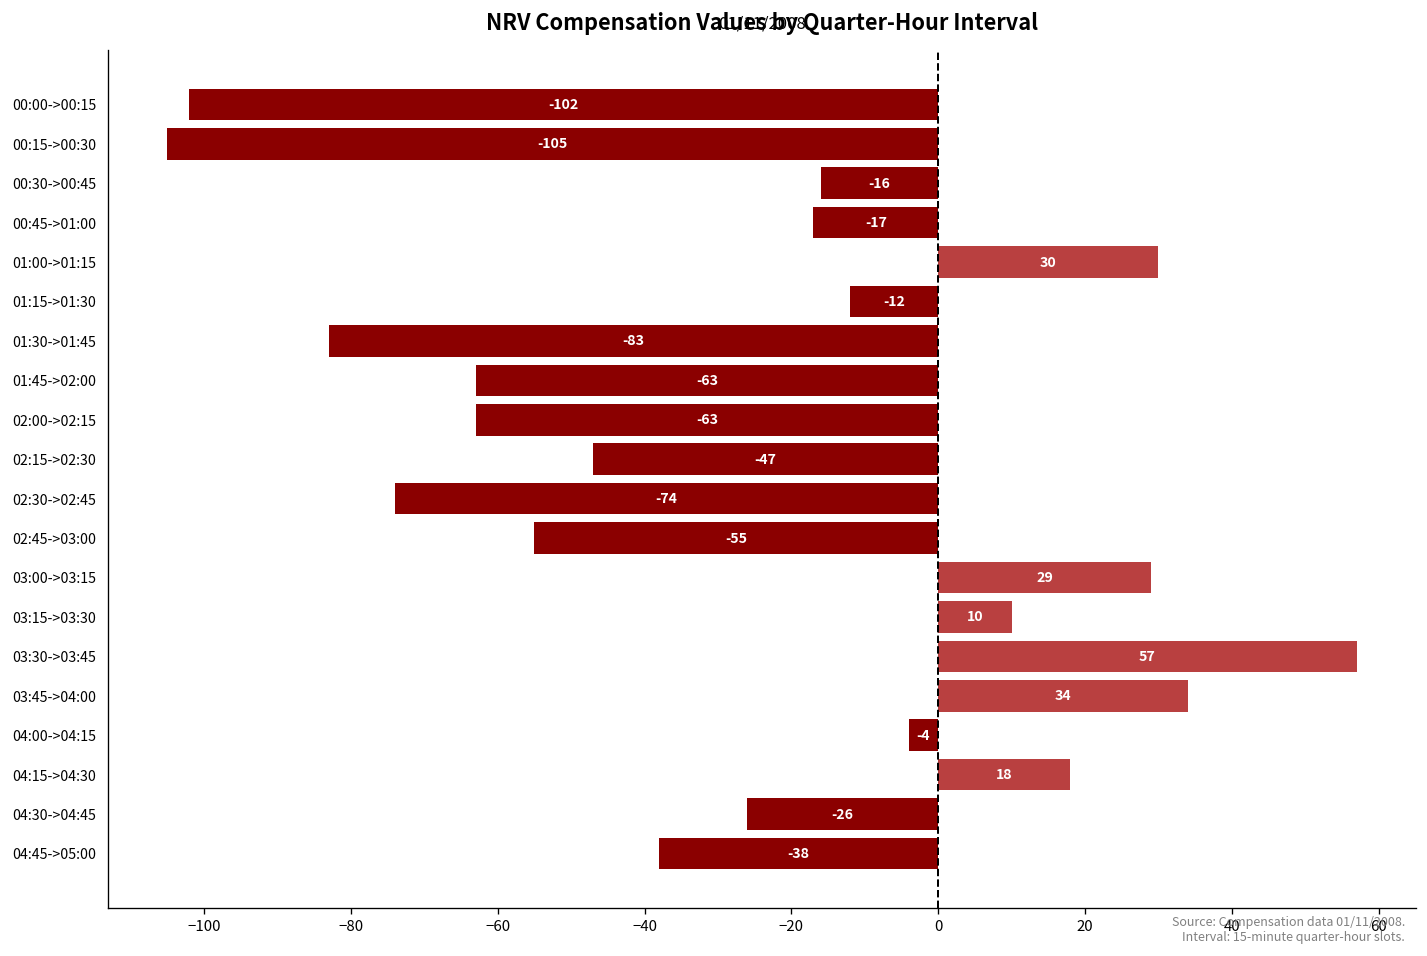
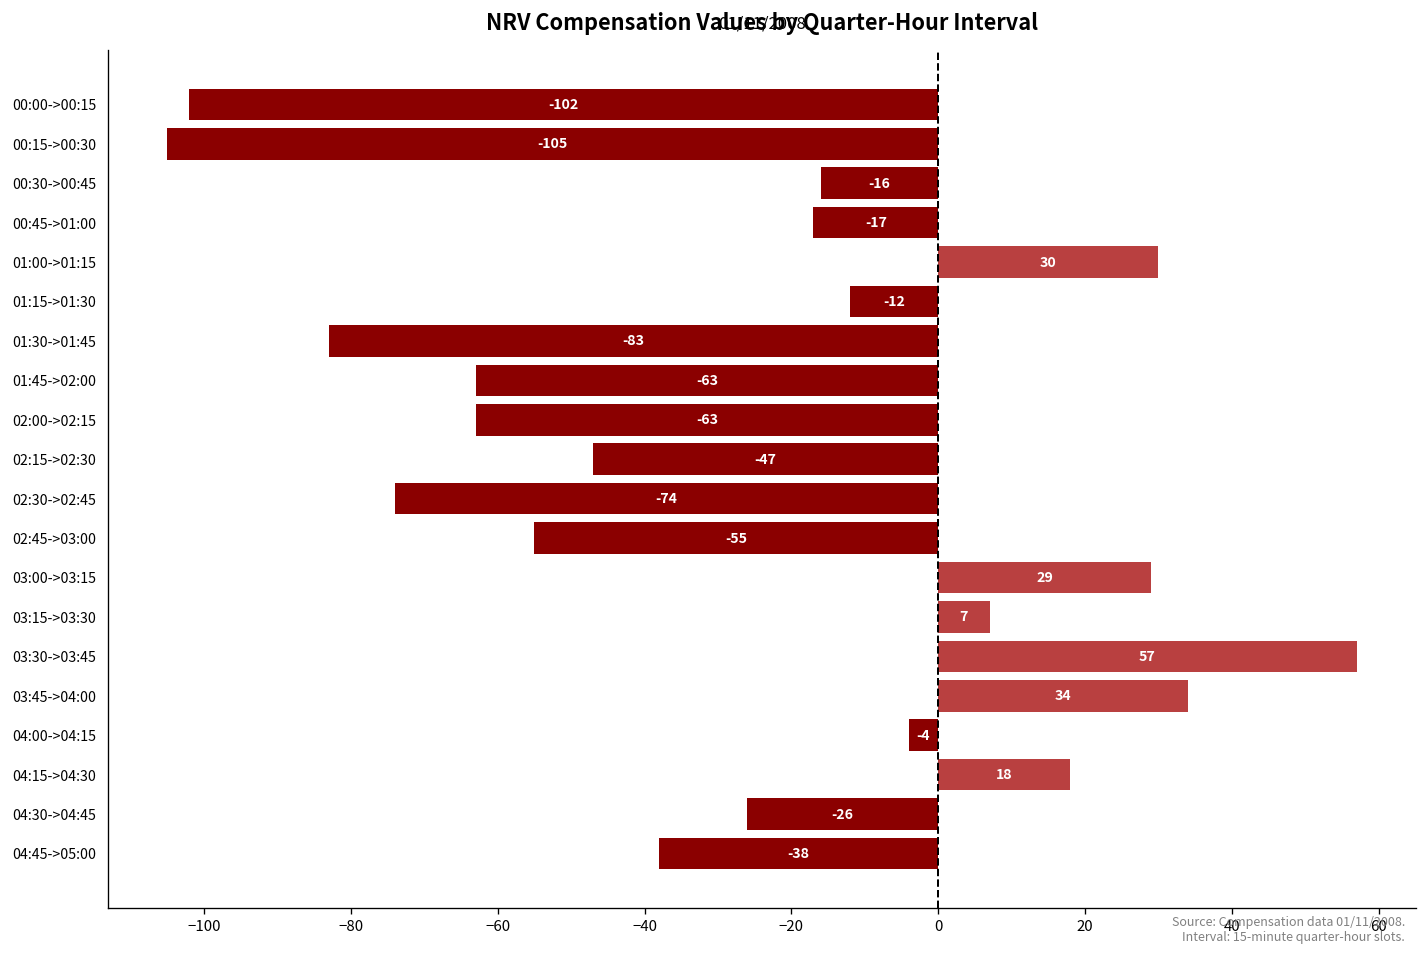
  {
    "00:00->00:15": -102,
    "00:15->00:30": -105,
    "00:30->00:45": -16,
    "00:45->01:00": -17,
    "01:00->01:15": 30,
    "01:15->01:30": -12,
    "01:30->01:45": -83,
    "01:45->02:00": -63,
    "02:00->02:15": -63,
    "02:15->02:30": -47,
    "02:30->02:45": -74,
    "02:45->03:00": -55,
    "03:00->03:15": 29,
-   "03:15->03:30": 10,
+   "03:15->03:30": 7,
    "03:30->03:45": 57,
    "03:45->04:00": 34,
    "04:00->04:15": -4,
    "04:15->04:30": 18,
    "04:30->04:45": -26,
    "04:45->05:00": -38
  }
